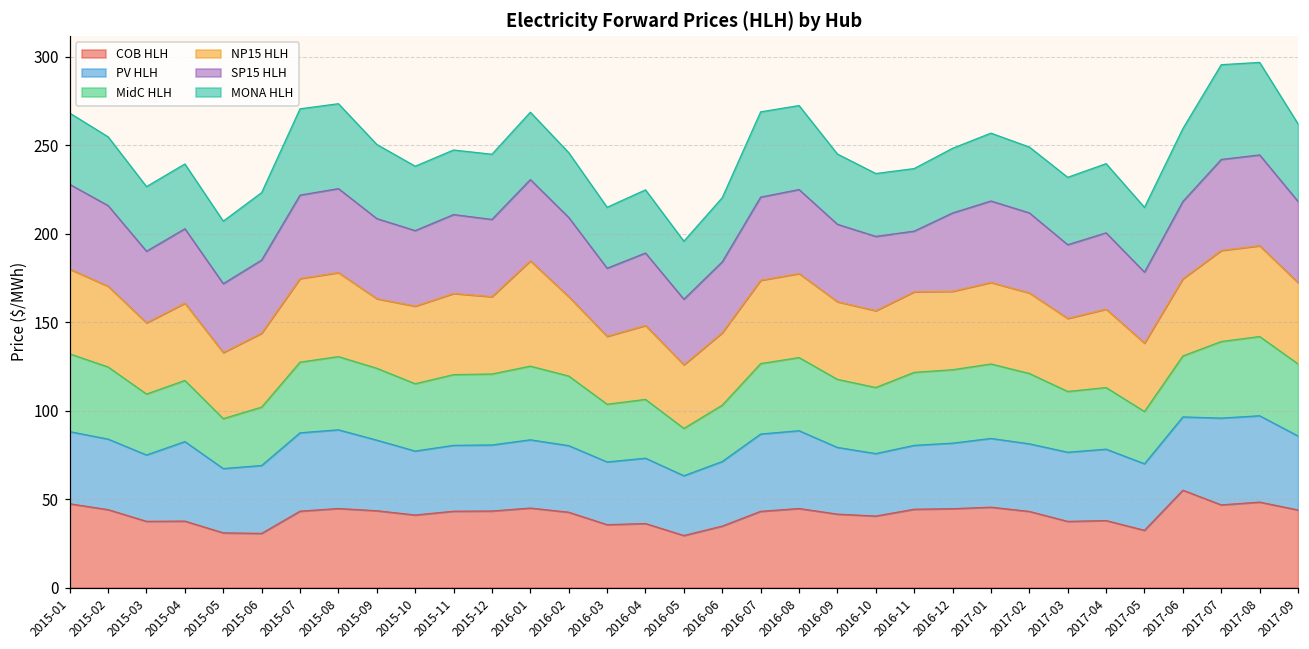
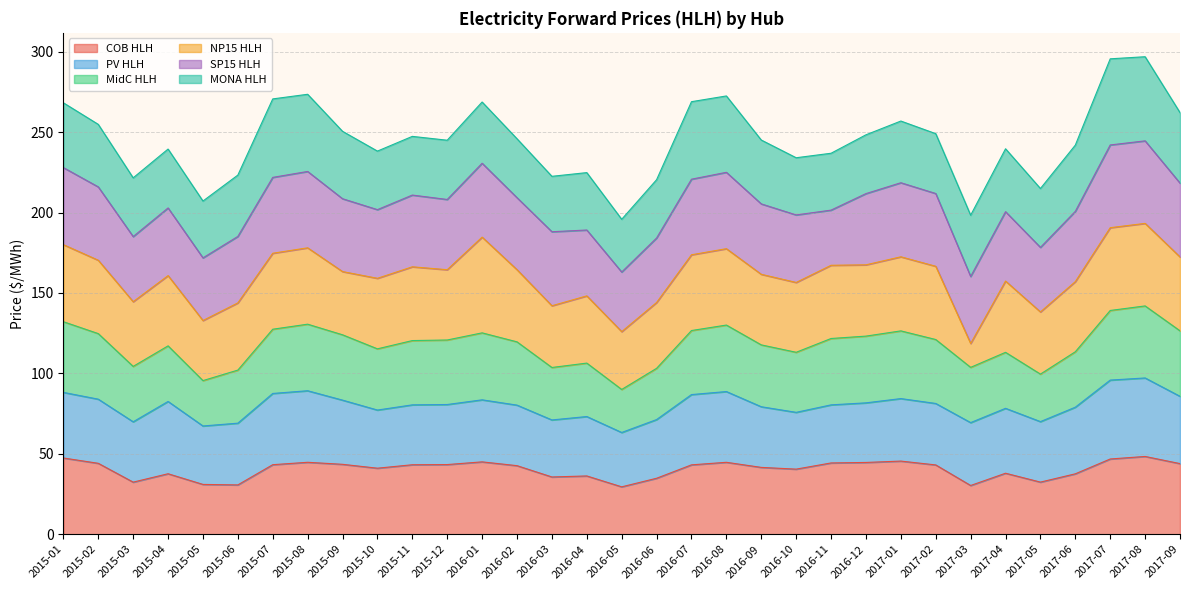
  {
    "COB HLH": {
      "2015-01": 47,
      "2015-02": 44,
-     "2015-03": 37,
+     "2015-03": 32,
      "2015-04": 38,
      "2015-05": 31,
      "2015-06": 31,
      "2015-07": 43,
      "2015-08": 45,
      "2015-09": 43,
      "2015-10": 41,
      "2015-11": 43,
      "2015-12": 43,
      "2016-01": 45,
      "2016-02": 43,
      "2016-03": 36,
      "2016-04": 36,
      "2016-05": 29,
      "2016-06": 35,
      "2016-07": 43,
      "2016-08": 45,
      "2016-09": 42,
      "2016-10": 40,
      "2016-11": 44,
      "2016-12": 45,
      "2017-01": 45,
      "2017-02": 43,
-     "2017-03": 37,
+     "2017-03": 30,
      "2017-04": 38,
      "2017-05": 32,
-     "2017-06": 55,
+     "2017-06": 38,
      "2017-07": 47,
      "2017-08": 48,
      "2017-09": 44
    },
    "PV HLH": {
      "2015-01": 41,
      "2015-02": 40,
      "2015-03": 38,
      "2015-04": 45,
      "2015-05": 36,
      "2015-06": 38,
      "2015-07": 44,
      "2015-08": 44,
      "2015-09": 40,
      "2015-10": 36,
      "2015-11": 37,
      "2015-12": 37,
      "2016-01": 39,
      "2016-02": 38,
      "2016-03": 35,
      "2016-04": 37,
      "2016-05": 34,
      "2016-06": 36,
      "2016-07": 44,
      "2016-08": 44,
      "2016-09": 38,
      "2016-10": 35,
      "2016-11": 36,
      "2016-12": 37,
      "2017-01": 39,
      "2017-02": 38,
      "2017-03": 39,
      "2017-04": 40,
      "2017-05": 38,
      "2017-06": 41,
      "2017-07": 49,
      "2017-08": 49,
      "2017-09": 42
    },
    "NP15 HLH": {
      "2015-01": 48,
      "2015-02": 46,
      "2015-03": 40,
      "2015-04": 44,
      "2015-05": 37,
      "2015-06": 42,
      "2015-07": 47,
      "2015-08": 47,
      "2015-09": 39,
      "2015-10": 44,
      "2015-11": 46,
      "2015-12": 44,
      "2016-01": 60,
      "2016-02": 45,
      "2016-03": 38,
      "2016-04": 42,
      "2016-05": 36,
      "2016-06": 41,
      "2016-07": 47,
      "2016-08": 47,
      "2016-09": 44,
      "2016-10": 43,
      "2016-11": 46,
      "2016-12": 44,
      "2017-01": 46,
      "2017-02": 46,
-     "2017-03": 41,
+     "2017-03": 15,
      "2017-04": 44,
      "2017-05": 39,
      "2017-06": 44,
      "2017-07": 51,
      "2017-08": 51,
      "2017-09": 46
    },
    "SP15 HLH": {
      "2015-01": 48,
      "2015-02": 46,
      "2015-03": 40,
      "2015-04": 42,
      "2015-05": 39,
      "2015-06": 41,
      "2015-07": 47,
      "2015-08": 47,
      "2015-09": 45,
      "2015-10": 43,
      "2015-11": 45,
      "2015-12": 44,
      "2016-01": 46,
      "2016-02": 45,
-     "2016-03": 39,
+     "2016-03": 46,
      "2016-04": 41,
      "2016-05": 37,
      "2016-06": 40,
      "2016-07": 47,
      "2016-08": 47,
      "2016-09": 44,
      "2016-10": 42,
      "2016-11": 34,
      "2016-12": 44,
      "2017-01": 46,
      "2017-02": 45,
      "2017-03": 42,
      "2017-04": 43,
      "2017-05": 40,
      "2017-06": 44,
      "2017-07": 51,
      "2017-08": 51,
      "2017-09": 46
    }
  }
